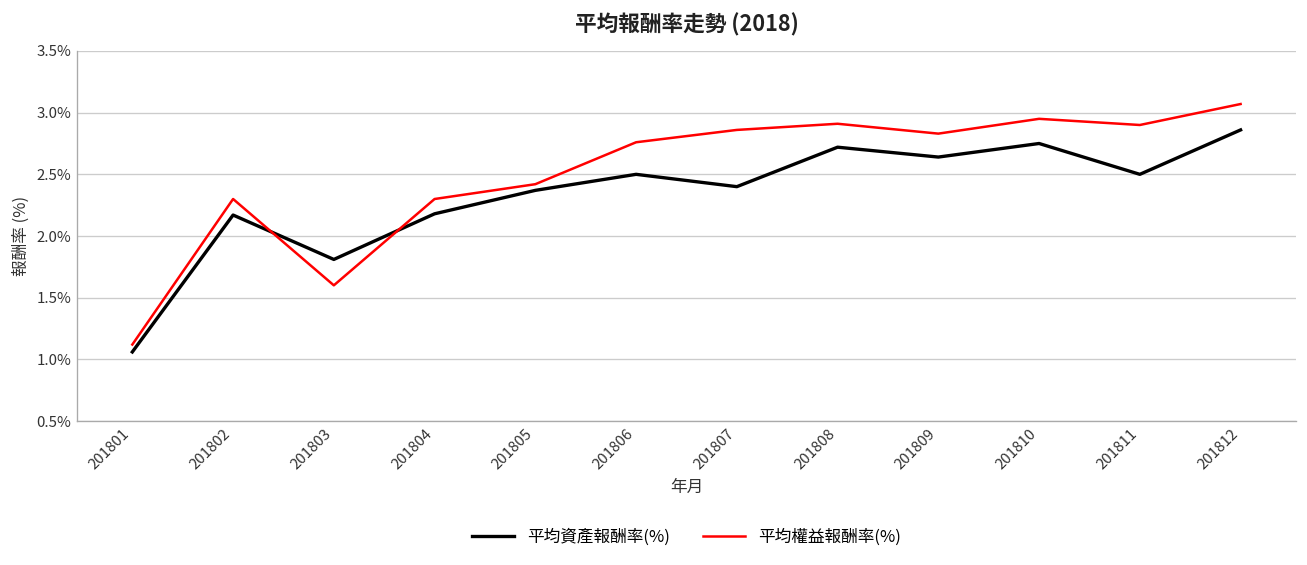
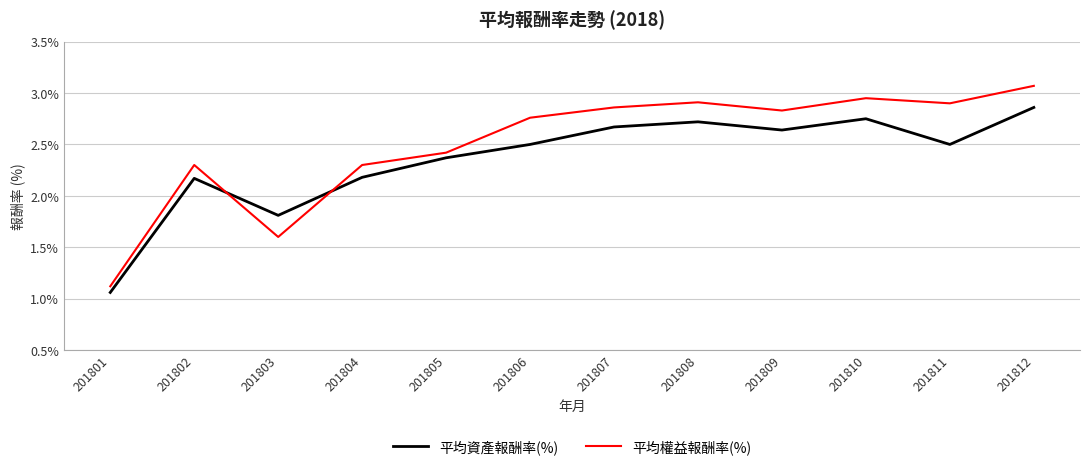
  {
    "平均資產報酬率(%)": {
      "201801": "1.06%",
      "201802": "2.17%",
      "201803": "1.81%",
      "201804": "2.18%",
      "201805": "2.37%",
      "201806": "2.50%",
-     "201807": "2.40%",
+     "201807": "2.67%",
      "201808": "2.72%",
      "201809": "2.64%",
      "201810": "2.75%",
      "201811": "2.50%",
      "201812": "2.86%"
    },
    "平均權益報酬率(%)": {
      "201801": "1.12%",
      "201802": "2.30%",
      "201803": "1.60%",
      "201804": "2.30%",
      "201805": "2.42%",
      "201806": "2.76%",
      "201807": "2.86%",
      "201808": "2.91%",
      "201809": "2.83%",
      "201810": "2.95%",
      "201811": "2.90%",
      "201812": "3.07%"
    }
  }
